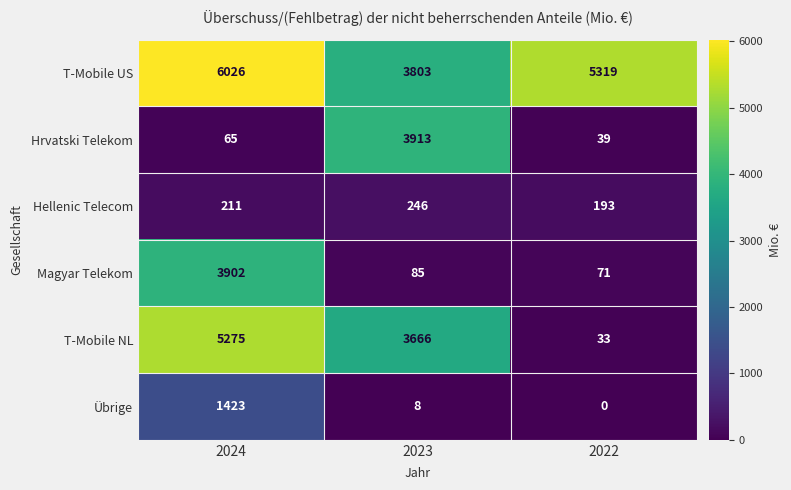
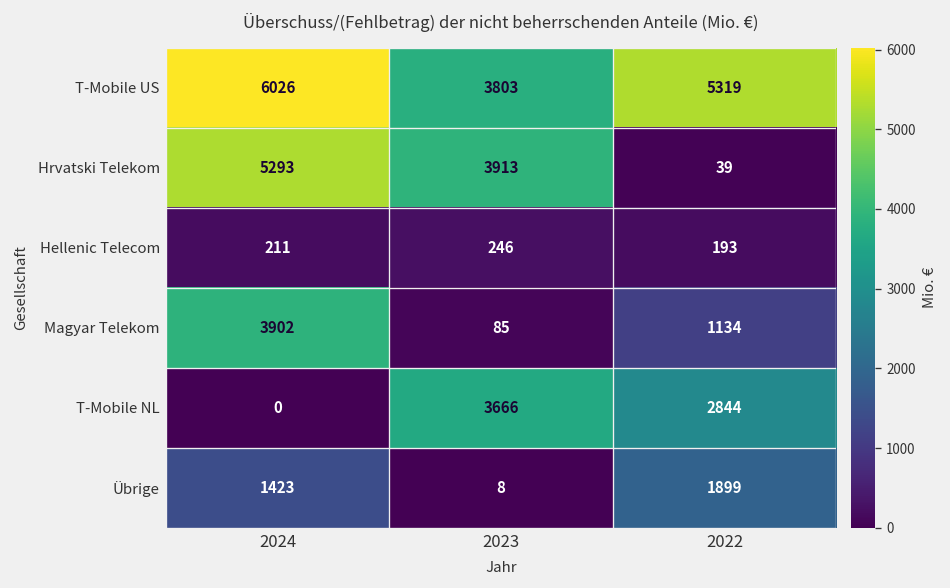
  {
    "T-Mobile US": {
      "2024": 6026,
      "2023": 3803,
      "2022": 5319
    },
    "Hrvatski Telekom": {
-     "2024": 65,
+     "2024": 5293,
      "2023": 3913,
      "2022": 39
    },
    "Hellenic Telecom": {
      "2024": 211,
      "2023": 246,
      "2022": 193
    },
    "Magyar Telekom": {
      "2024": 3902,
      "2023": 85,
-     "2022": 71
+     "2022": 1134
    },
    "T-Mobile NL": {
-     "2024": 5275,
+     "2024": 0,
      "2023": 3666,
-     "2022": 33
+     "2022": 2844
    },
    "Übrige": {
      "2024": 1423,
      "2023": 8,
-     "2022": 0
+     "2022": 1899
    }
  }
